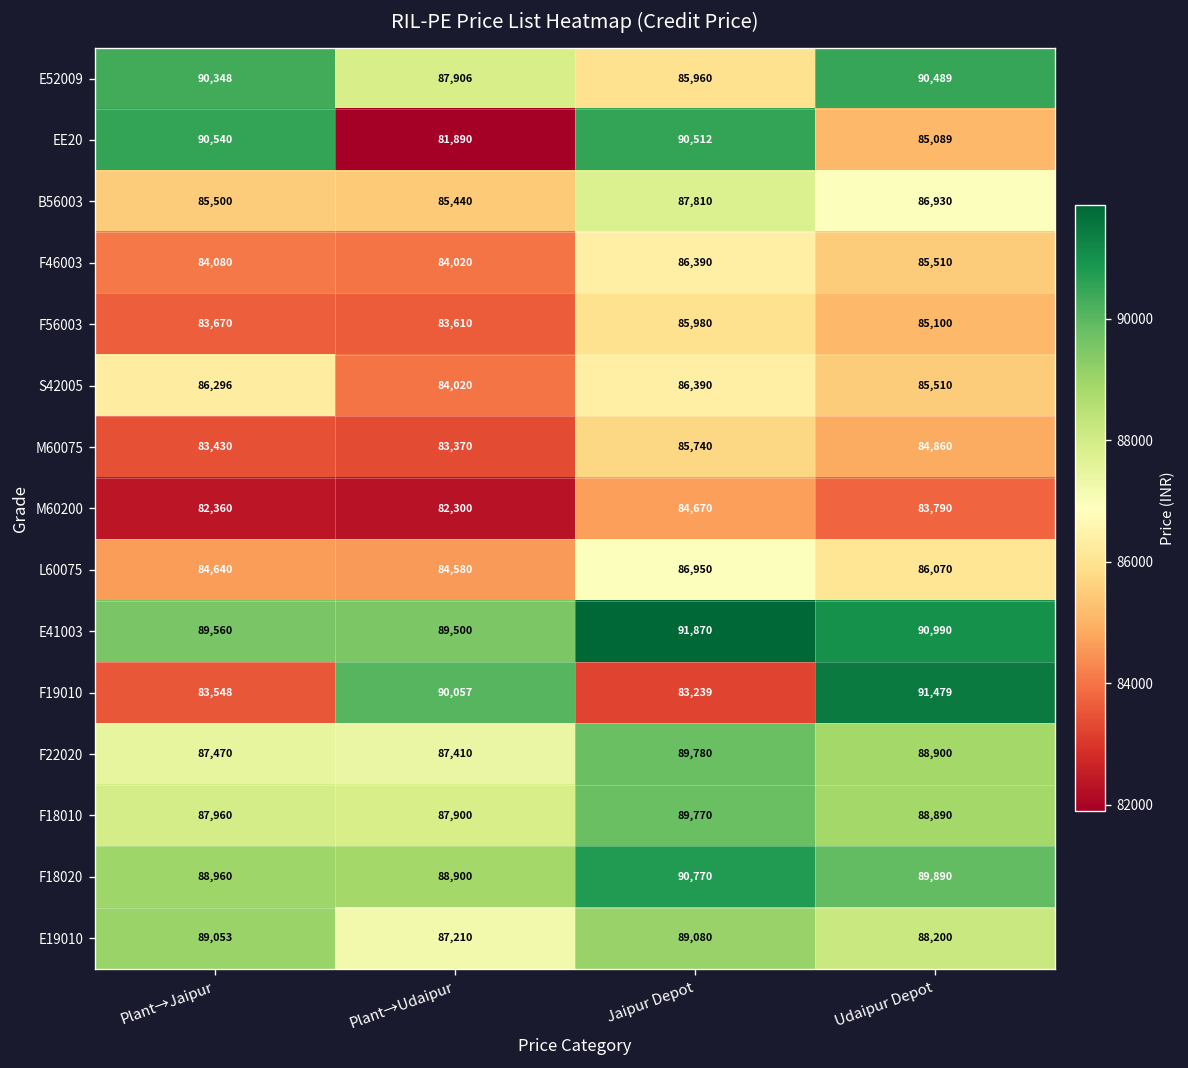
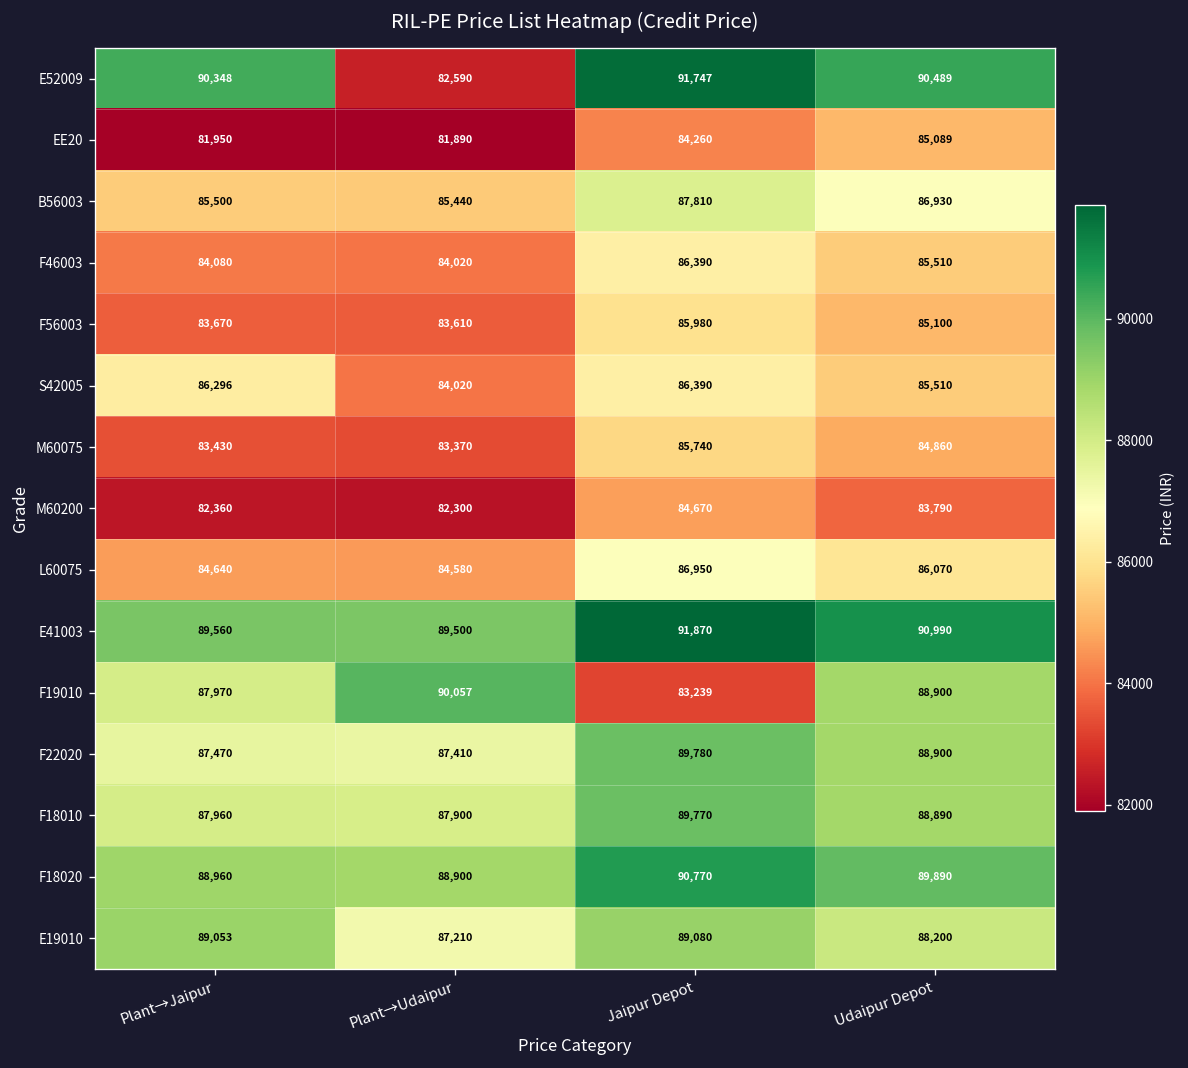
  {
    "E52009": {
      "Plant→Jaipur": "90,348",
-     "Plant→Udaipur": "87,906",
-     "Jaipur Depot": "85,960",
+     "Plant→Udaipur": "82,590",
+     "Jaipur Depot": "91,747",
      "Udaipur Depot": "90,489"
    },
    "EE20": {
-     "Plant→Jaipur": "90,540",
+     "Plant→Jaipur": "81,950",
      "Plant→Udaipur": "81,890",
-     "Jaipur Depot": "90,512",
+     "Jaipur Depot": "84,260",
      "Udaipur Depot": "85,089"
    },
    "B56003": {
      "Plant→Jaipur": "85,500",
      "Plant→Udaipur": "85,440",
      "Jaipur Depot": "87,810",
      "Udaipur Depot": "86,930"
    },
    "F46003": {
      "Plant→Jaipur": "84,080",
      "Plant→Udaipur": "84,020",
      "Jaipur Depot": "86,390",
      "Udaipur Depot": "85,510"
    },
    "F56003": {
      "Plant→Jaipur": "83,670",
      "Plant→Udaipur": "83,610",
      "Jaipur Depot": "85,980",
      "Udaipur Depot": "85,100"
    },
    "S42005": {
      "Plant→Jaipur": "86,296",
      "Plant→Udaipur": "84,020",
      "Jaipur Depot": "86,390",
      "Udaipur Depot": "85,510"
    },
    "M60075": {
      "Plant→Jaipur": "83,430",
      "Plant→Udaipur": "83,370",
      "Jaipur Depot": "85,740",
      "Udaipur Depot": "84,860"
    },
    "M60200": {
      "Plant→Jaipur": "82,360",
      "Plant→Udaipur": "82,300",
      "Jaipur Depot": "84,670",
      "Udaipur Depot": "83,790"
    },
    "L60075": {
      "Plant→Jaipur": "84,640",
      "Plant→Udaipur": "84,580",
      "Jaipur Depot": "86,950",
      "Udaipur Depot": "86,070"
    },
    "E41003": {
      "Plant→Jaipur": "89,560",
      "Plant→Udaipur": "89,500",
      "Jaipur Depot": "91,870",
      "Udaipur Depot": "90,990"
    },
    "F19010": {
-     "Plant→Jaipur": "83,548",
+     "Plant→Jaipur": "87,970",
      "Plant→Udaipur": "90,057",
      "Jaipur Depot": "83,239",
-     "Udaipur Depot": "91,479"
+     "Udaipur Depot": "88,900"
    },
    "F22020": {
      "Plant→Jaipur": "87,470",
      "Plant→Udaipur": "87,410",
      "Jaipur Depot": "89,780",
      "Udaipur Depot": "88,900"
    },
    "F18010": {
      "Plant→Jaipur": "87,960",
      "Plant→Udaipur": "87,900",
      "Jaipur Depot": "89,770",
      "Udaipur Depot": "88,890"
    },
    "F18020": {
      "Plant→Jaipur": "88,960",
      "Plant→Udaipur": "88,900",
      "Jaipur Depot": "90,770",
      "Udaipur Depot": "89,890"
    },
    "E19010": {
      "Plant→Jaipur": "89,053",
      "Plant→Udaipur": "87,210",
      "Jaipur Depot": "89,080",
      "Udaipur Depot": "88,200"
    }
  }
